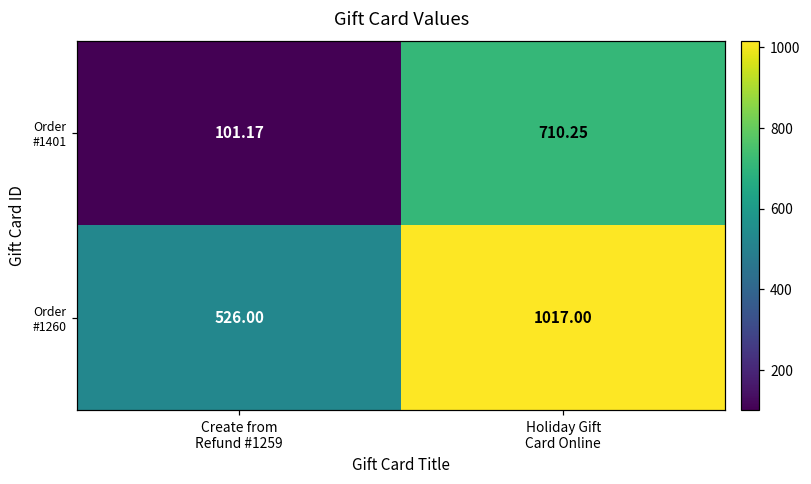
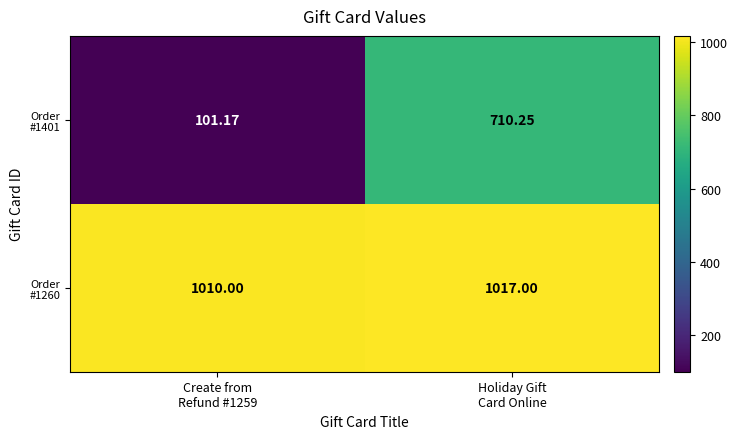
  {
    "Order #1401": {
      "Create from Refund #1259": 101.17,
      "Holiday Gift Card Online": 710.25
    },
    "Order #1260": {
-     "Create from Refund #1259": 526.00,
+     "Create from Refund #1259": 1010.00,
      "Holiday Gift Card Online": 1017.00
    }
  }
